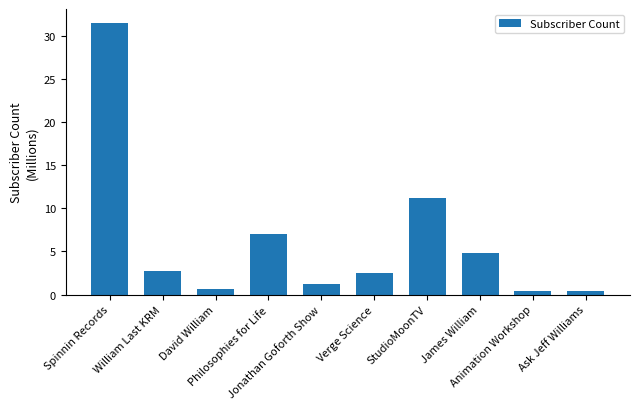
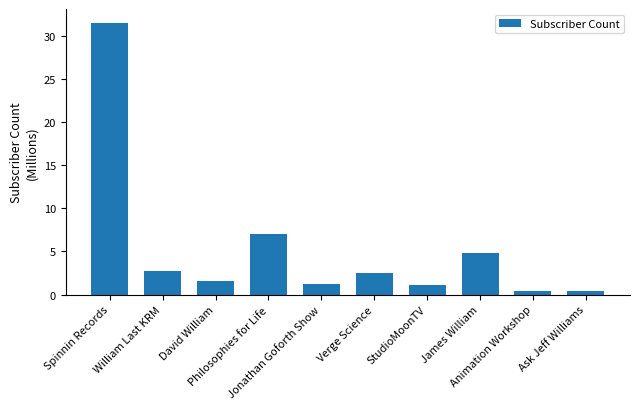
  {
    "Spinnin Records": 32,
    "William Last KRM": 3,
-   "David William": 1,
+   "David William": 2,
    "Philosophies for Life": 7,
    "Jonathan Goforth Show": 1,
    "Verge Science": 3,
-   "StudioMoonTV": 11,
+   "StudioMoonTV": 1,
    "James William": 5,
    "Animation Workshop": 0,
    "Ask Jeff Williams": 0
  }
